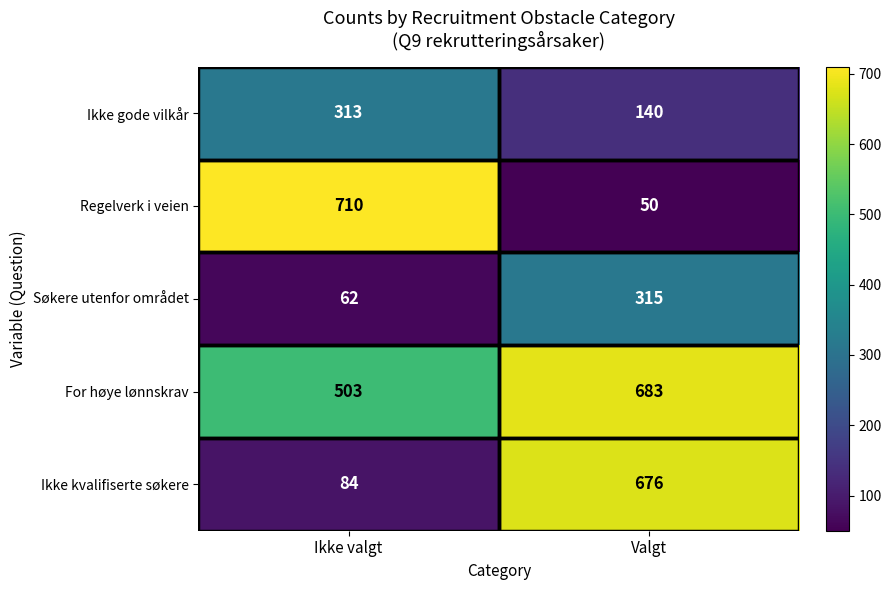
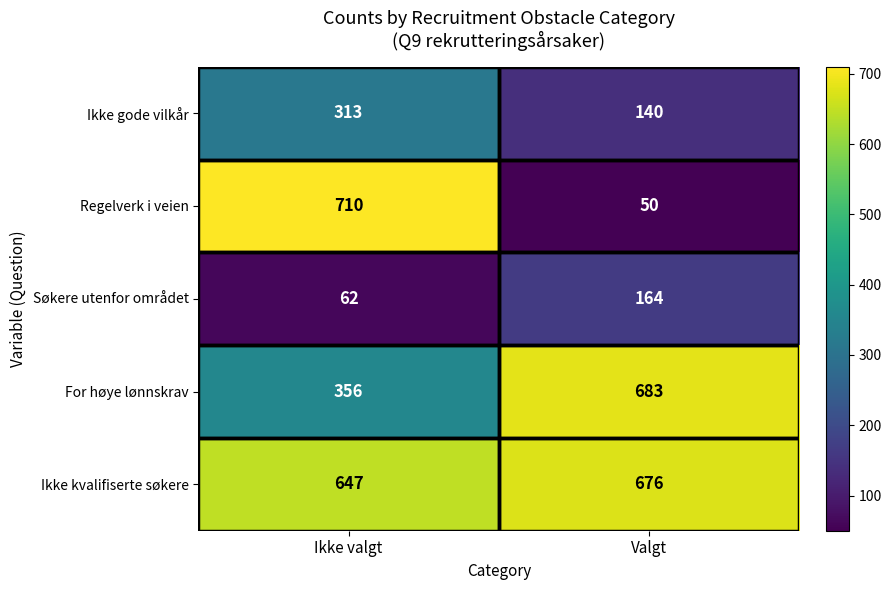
  {
    "Ikke gode vilkår": {
      "Ikke valgt": 313,
      "Valgt": 140
    },
    "Regelverk i veien": {
      "Ikke valgt": 710,
      "Valgt": 50
    },
    "Søkere utenfor området": {
      "Ikke valgt": 62,
-     "Valgt": 315
+     "Valgt": 164
    },
    "For høye lønnskrav": {
-     "Ikke valgt": 503,
+     "Ikke valgt": 356,
      "Valgt": 683
    },
    "Ikke kvalifiserte søkere": {
-     "Ikke valgt": 84,
+     "Ikke valgt": 647,
      "Valgt": 676
    }
  }
